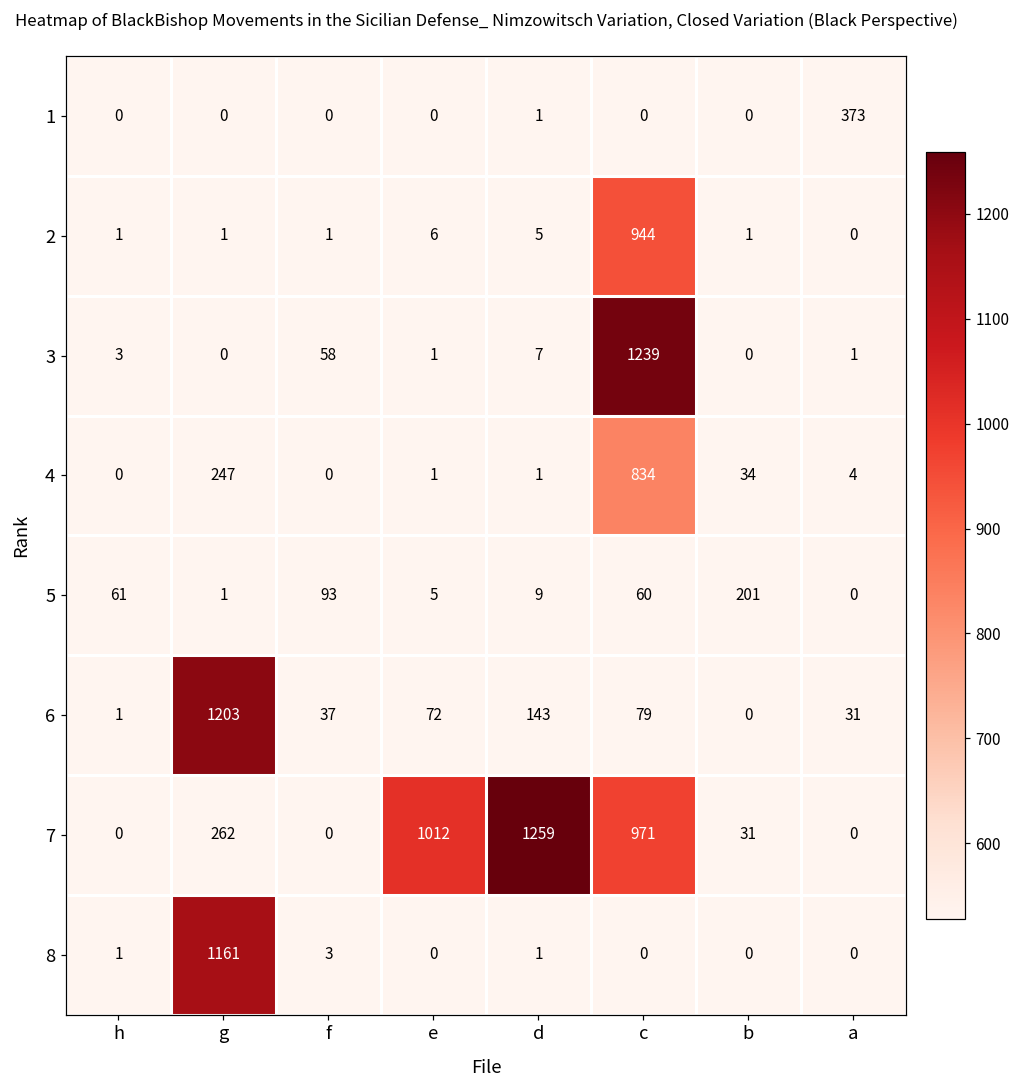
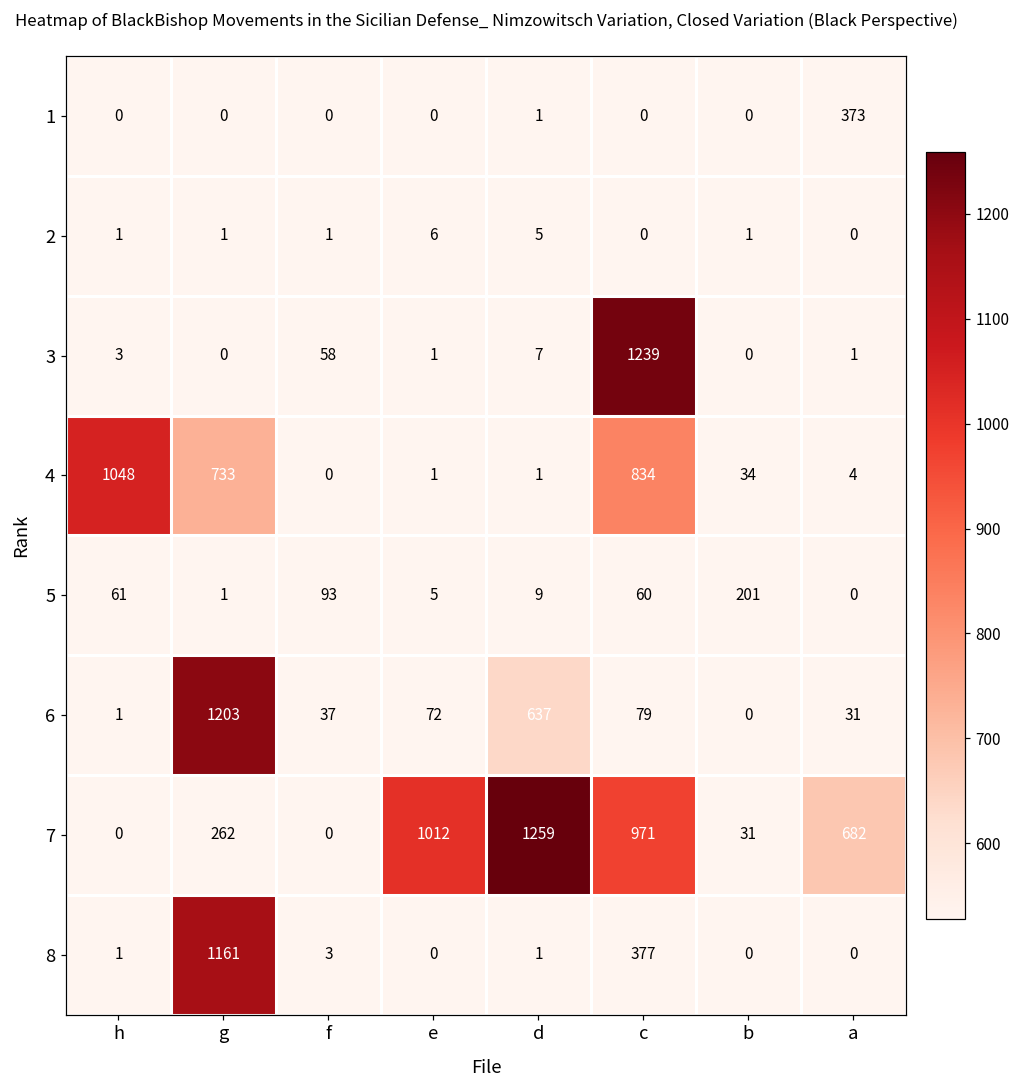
  {
    "1": {
      "h": 0,
      "g": 0,
      "f": 0,
      "e": 0,
      "d": 1,
      "c": 0,
      "b": 0,
      "a": 373
    },
    "2": {
      "h": 1,
      "g": 1,
      "f": 1,
      "e": 6,
      "d": 5,
-     "c": 944,
+     "c": 0,
      "b": 1,
      "a": 0
    },
    "3": {
      "h": 3,
      "g": 0,
      "f": 58,
      "e": 1,
      "d": 7,
      "c": 1239,
      "b": 0,
      "a": 1
    },
    "4": {
-     "h": 0,
-     "g": 247,
+     "h": 1048,
+     "g": 733,
      "f": 0,
      "e": 1,
      "d": 1,
      "c": 834,
      "b": 34,
      "a": 4
    },
    "5": {
      "h": 61,
      "g": 1,
      "f": 93,
      "e": 5,
      "d": 9,
      "c": 60,
      "b": 201,
      "a": 0
    },
    "6": {
      "h": 1,
      "g": 1203,
      "f": 37,
      "e": 72,
-     "d": 143,
+     "d": 637,
      "c": 79,
      "b": 0,
      "a": 31
    },
    "7": {
      "h": 0,
      "g": 262,
      "f": 0,
      "e": 1012,
      "d": 1259,
      "c": 971,
      "b": 31,
-     "a": 0
+     "a": 682
    },
    "8": {
      "h": 1,
      "g": 1161,
      "f": 3,
      "e": 0,
      "d": 1,
-     "c": 0,
+     "c": 377,
      "b": 0,
      "a": 0
    }
  }
